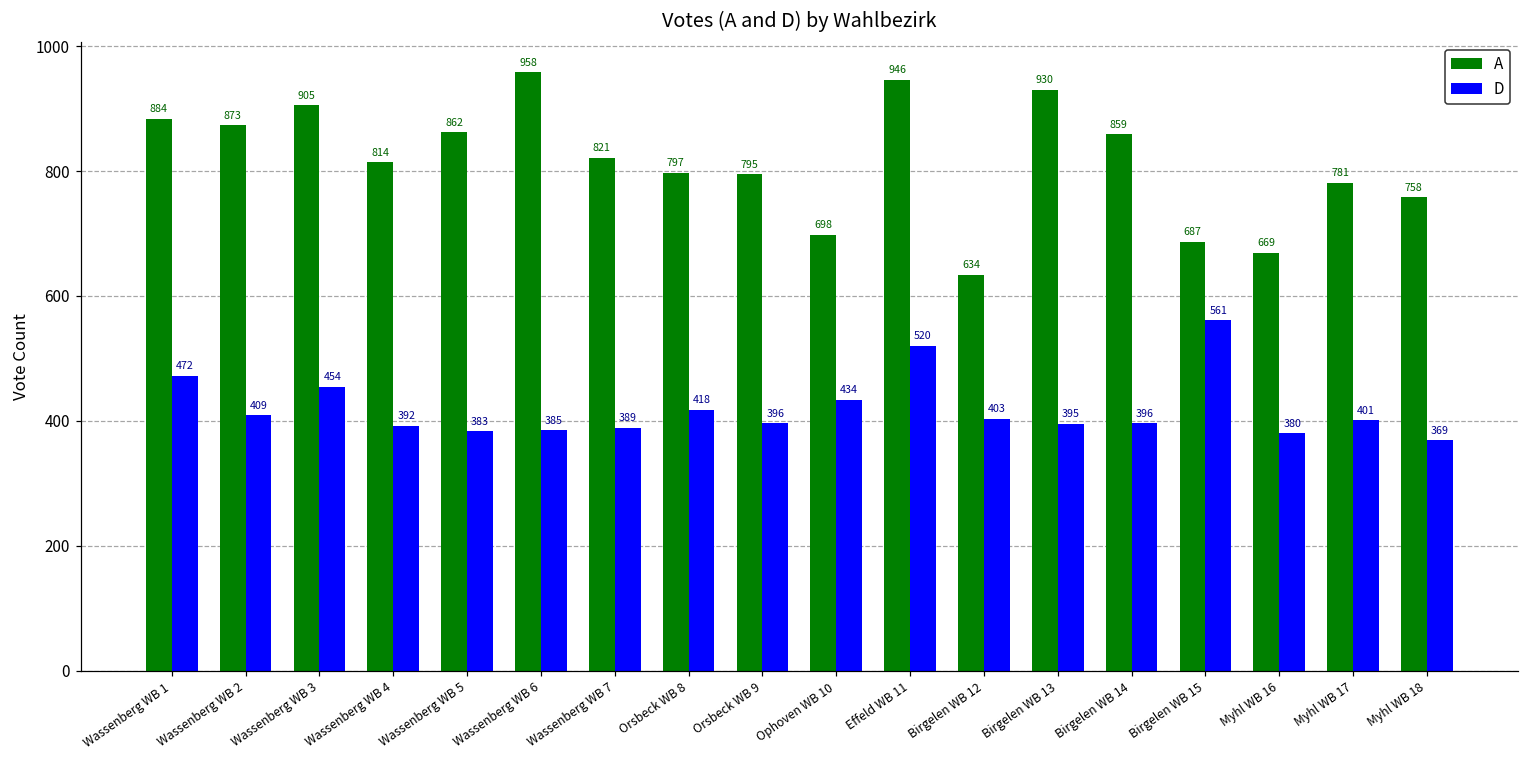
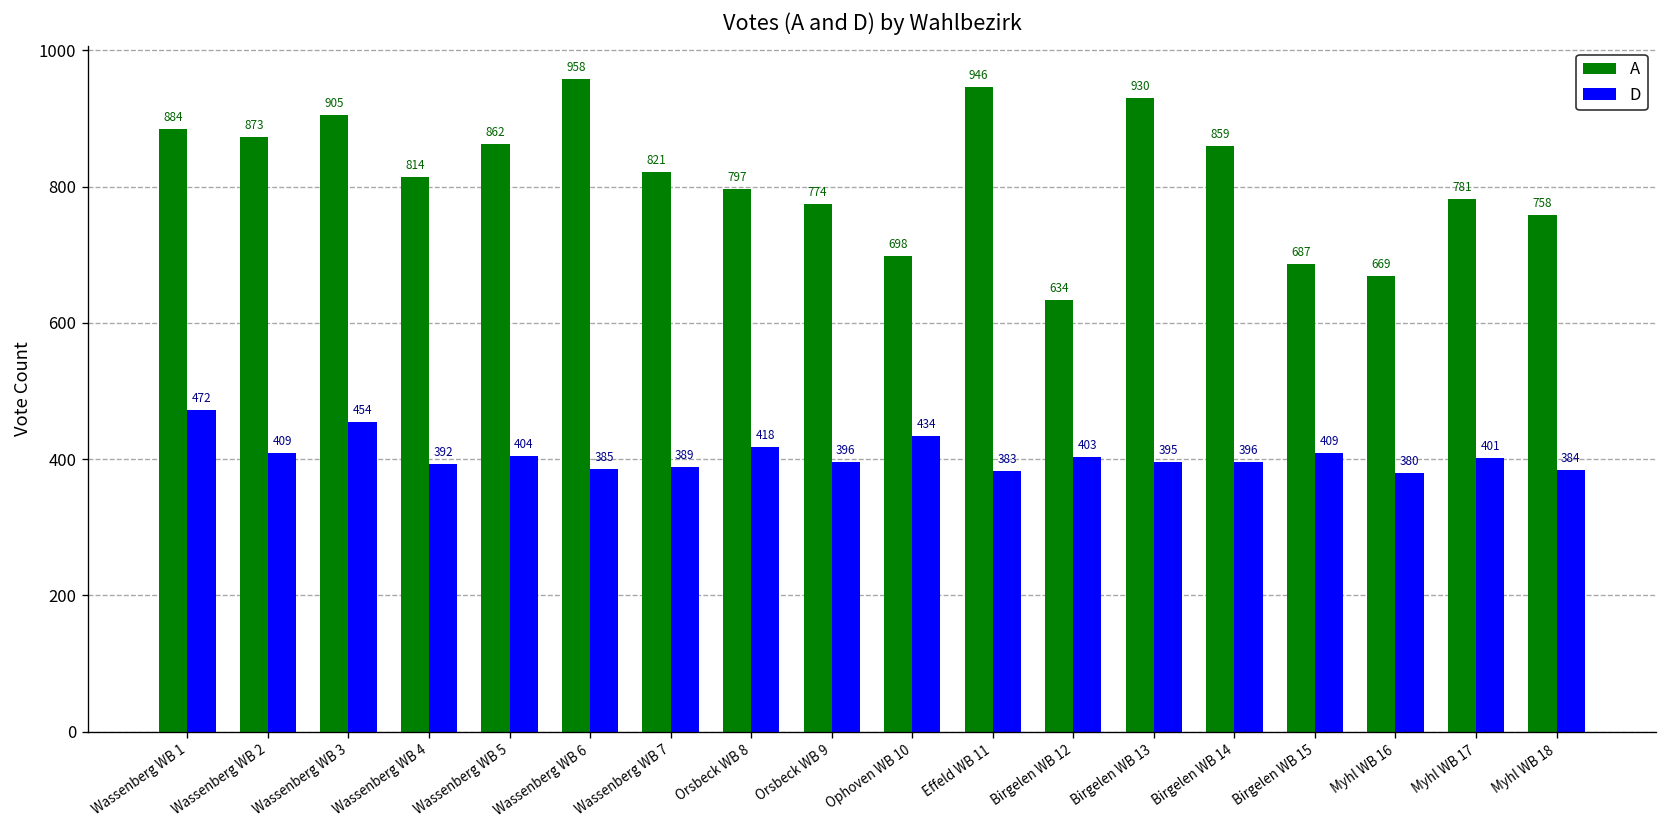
  {
    "A": {
      "Wassenberg WB 1": 884,
      "Wassenberg WB 2": 873,
      "Wassenberg WB 3": 905,
      "Wassenberg WB 4": 814,
      "Wassenberg WB 5": 862,
      "Wassenberg WB 6": 958,
      "Wassenberg WB 7": 821,
      "Orsbeck WB 8": 797,
-     "Orsbeck WB 9": 795,
+     "Orsbeck WB 9": 774,
      "Ophoven WB 10": 698,
      "Effeld WB 11": 946,
      "Birgelen WB 12": 634,
      "Birgelen WB 13": 930,
      "Birgelen WB 14": 859,
      "Birgelen WB 15": 687,
      "Myhl WB 16": 669,
      "Myhl WB 17": 781,
      "Myhl WB 18": 758
    },
    "D": {
      "Wassenberg WB 1": 472,
      "Wassenberg WB 2": 409,
      "Wassenberg WB 3": 454,
      "Wassenberg WB 4": 392,
-     "Wassenberg WB 5": 383,
+     "Wassenberg WB 5": 404,
      "Wassenberg WB 6": 385,
      "Wassenberg WB 7": 389,
      "Orsbeck WB 8": 418,
      "Orsbeck WB 9": 396,
      "Ophoven WB 10": 434,
-     "Effeld WB 11": 520,
+     "Effeld WB 11": 383,
      "Birgelen WB 12": 403,
      "Birgelen WB 13": 395,
      "Birgelen WB 14": 396,
-     "Birgelen WB 15": 561,
+     "Birgelen WB 15": 409,
      "Myhl WB 16": 380,
      "Myhl WB 17": 401,
-     "Myhl WB 18": 369
+     "Myhl WB 18": 384
    }
  }
